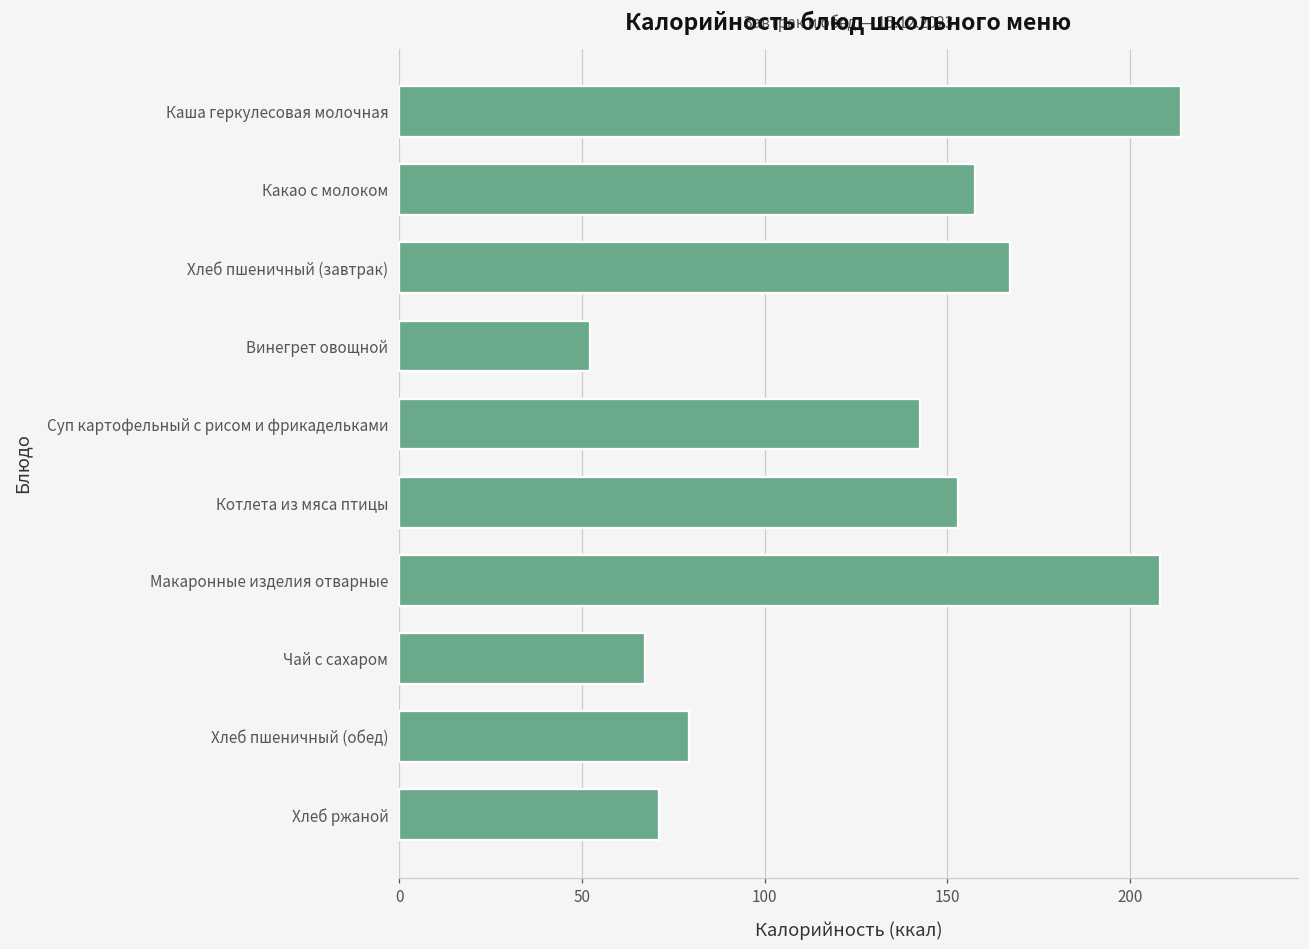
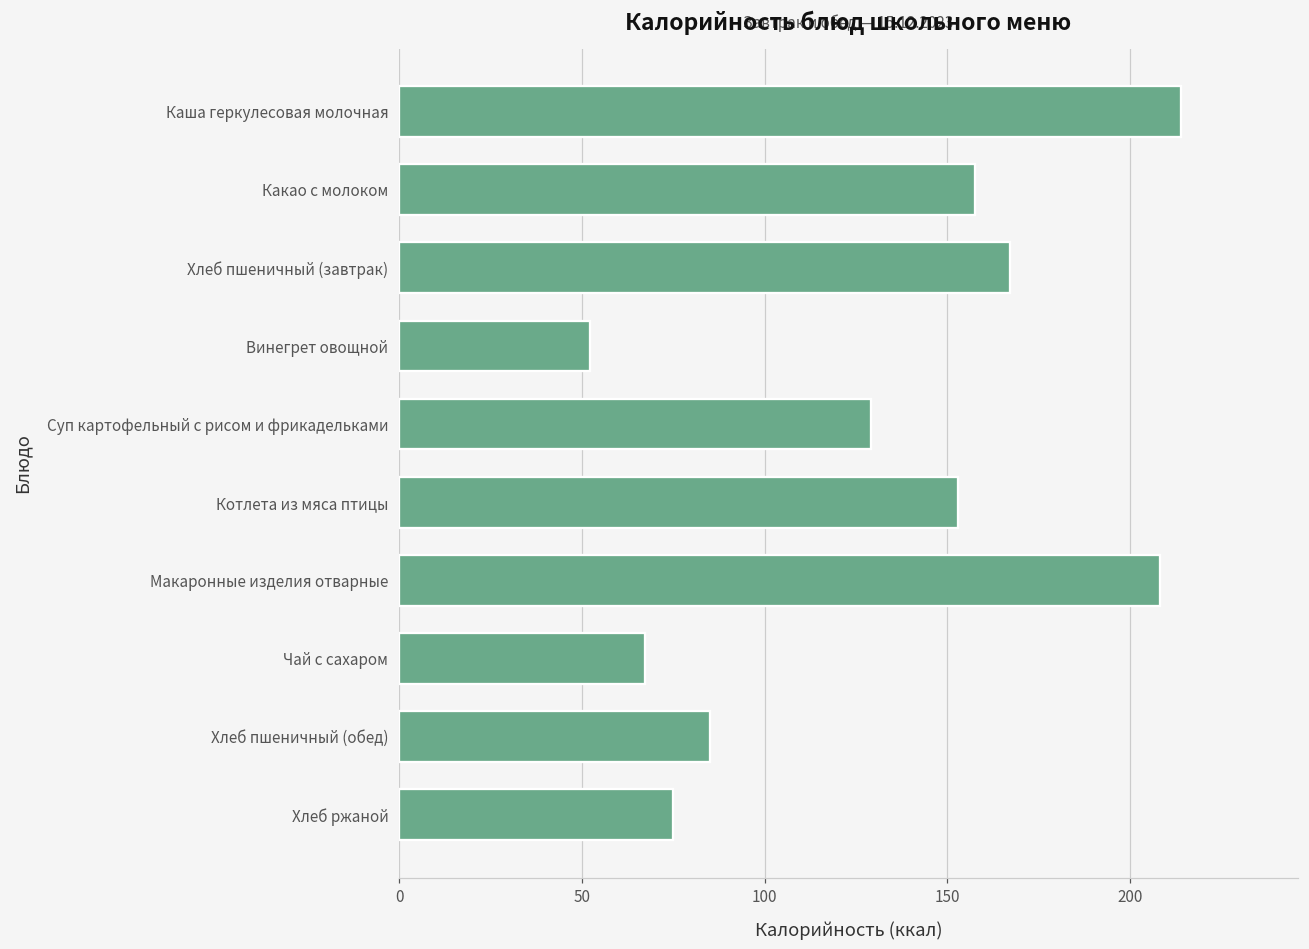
  {
    "Каша геркулесовая молочная": 214,
    "Какао с молоком": 158,
    "Хлеб пшеничный (завтрак)": 167,
    "Винегрет овощной": 52,
-   "Суп картофельный с рисом и фрикадельками": 143,
+   "Суп картофельный с рисом и фрикадельками": 129,
    "Котлета из мяса птицы": 153,
    "Макаронные изделия отварные": 208,
    "Чай с сахаром": 67,
-   "Хлеб пшеничный (обед)": 79,
-   "Хлеб ржаной": 71
+   "Хлеб пшеничный (обед)": 85,
+   "Хлеб ржаной": 75
  }
